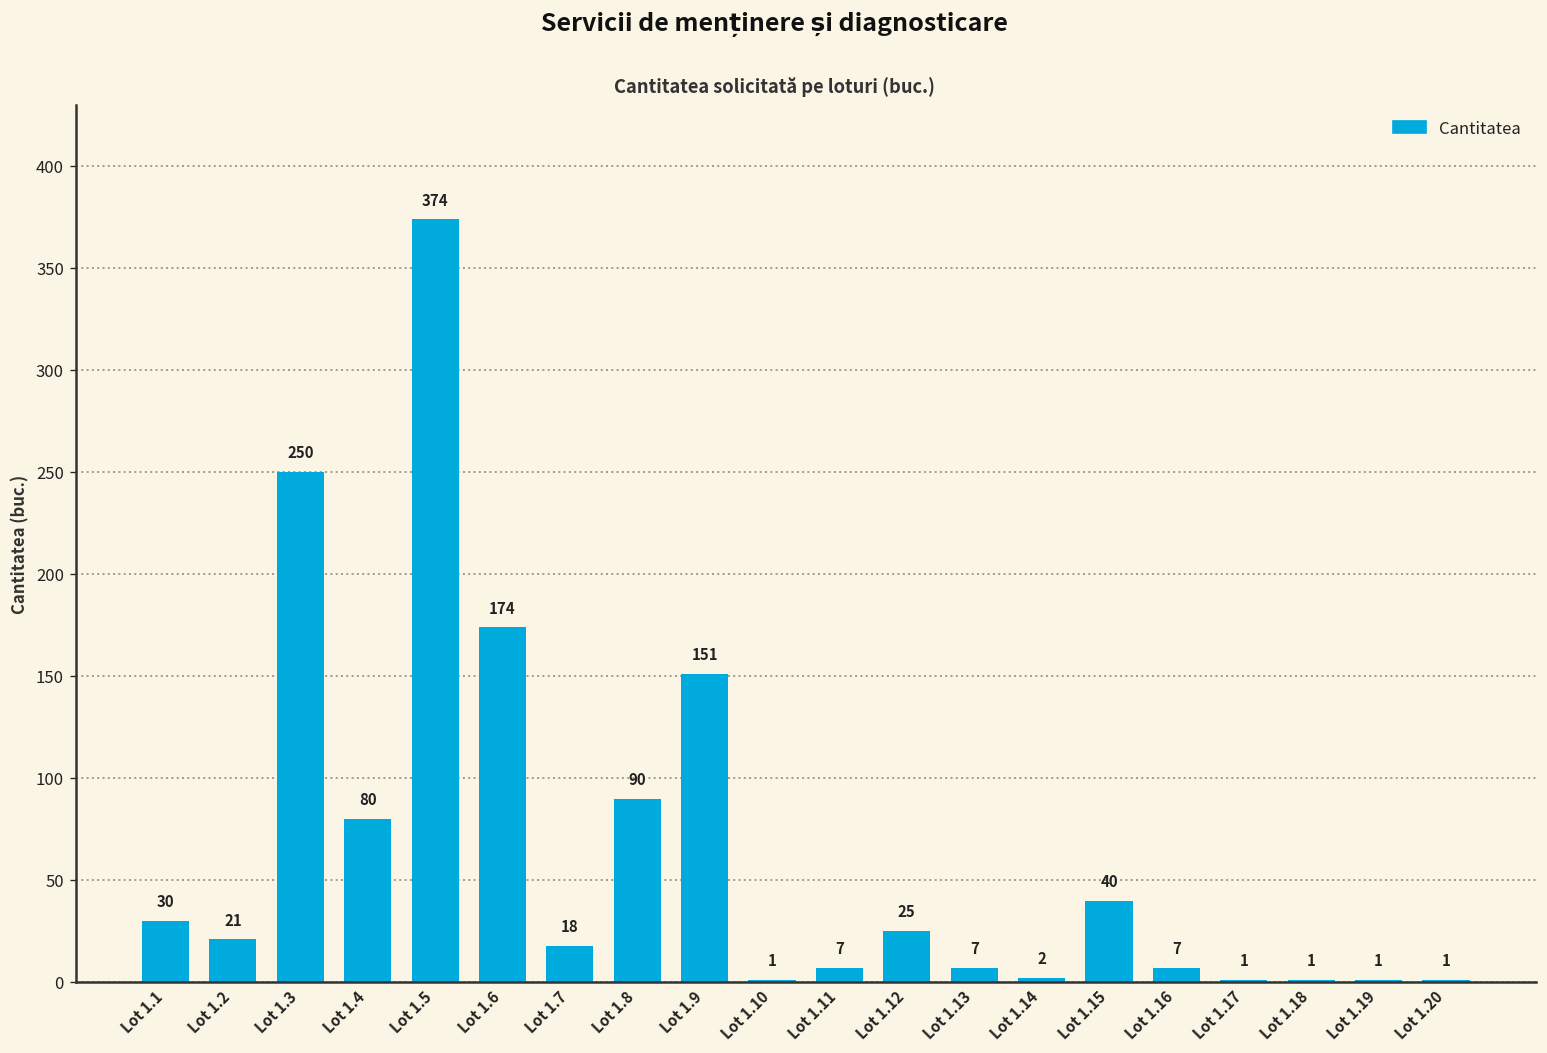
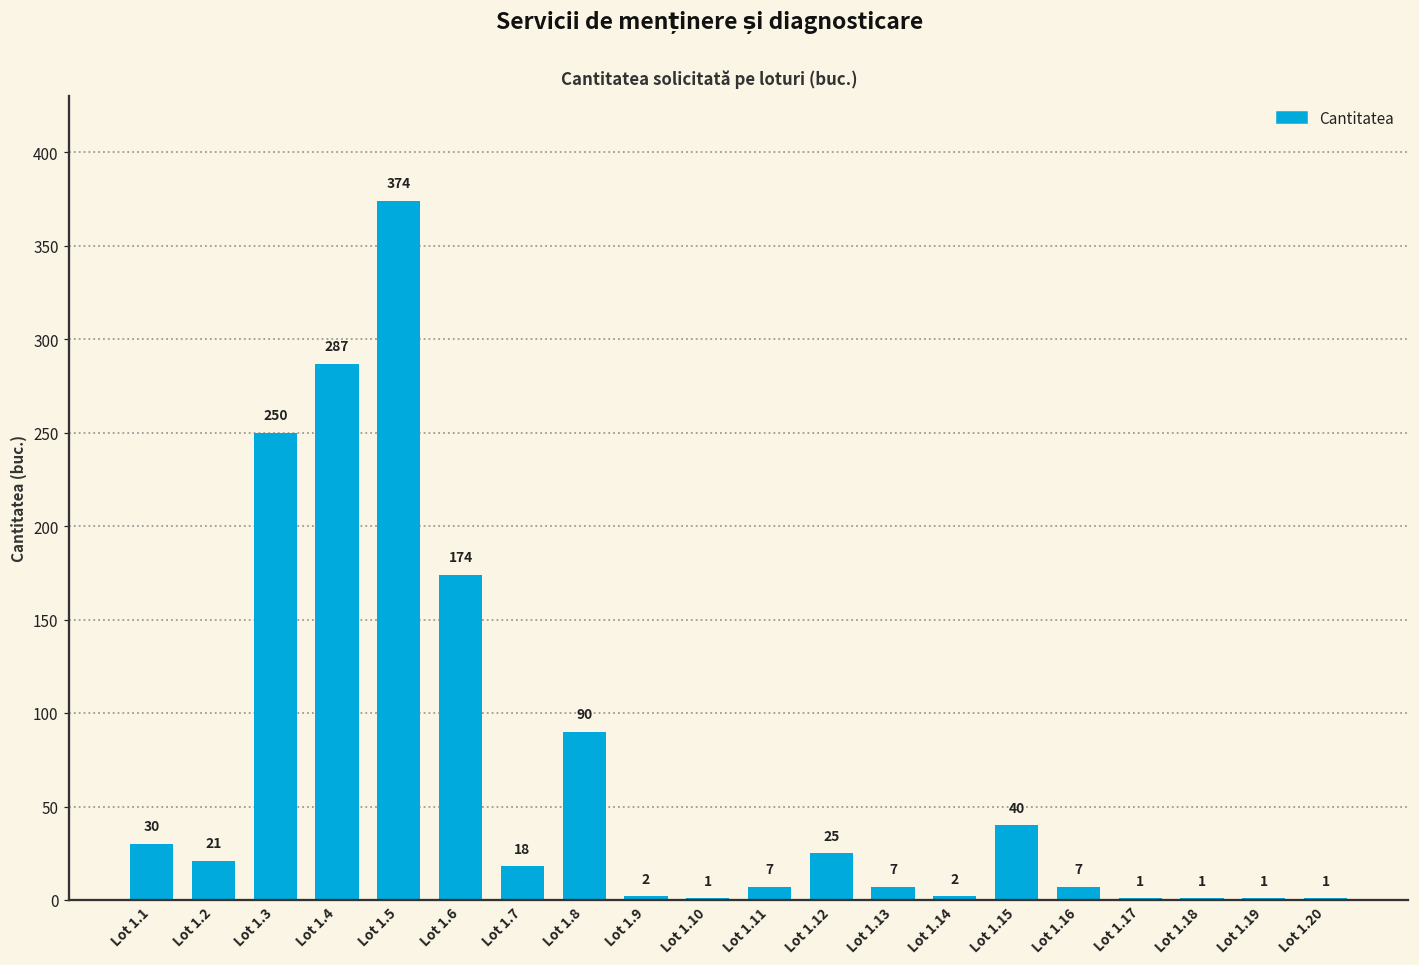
  {
    "Lot 1.1": 30,
    "Lot 1.2": 21,
    "Lot 1.3": 250,
-   "Lot 1.4": 80,
+   "Lot 1.4": 287,
    "Lot 1.5": 374,
    "Lot 1.6": 174,
    "Lot 1.7": 18,
    "Lot 1.8": 90,
-   "Lot 1.9": 151,
+   "Lot 1.9": 2,
    "Lot 1.10": 1,
    "Lot 1.11": 7,
    "Lot 1.12": 25,
    "Lot 1.13": 7,
    "Lot 1.14": 2,
    "Lot 1.15": 40,
    "Lot 1.16": 7,
    "Lot 1.17": 1,
    "Lot 1.18": 1,
    "Lot 1.19": 1,
    "Lot 1.20": 1
  }
